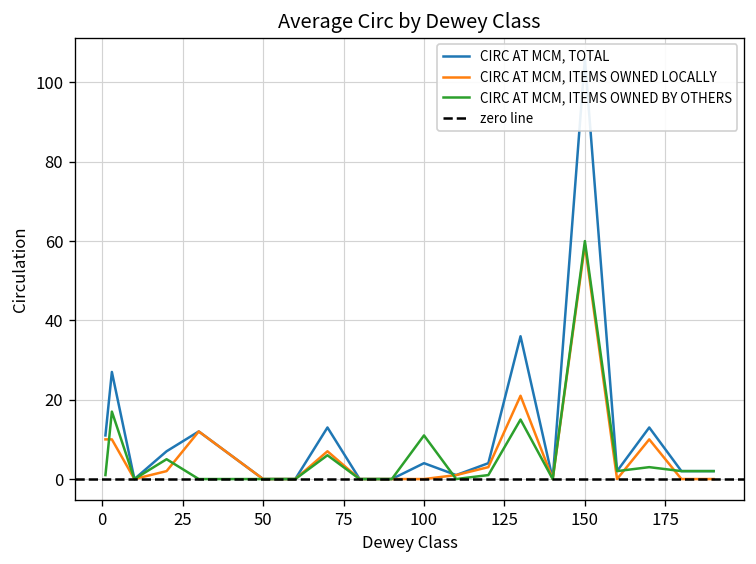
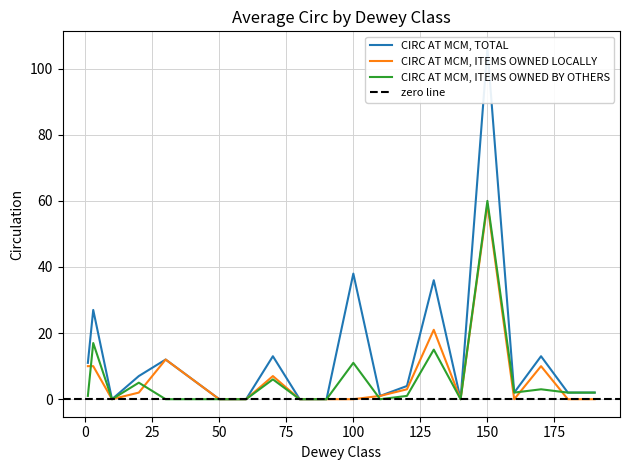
  {
    "CIRC AT MCM, TOTAL": {
-     "100": 4
+     "100": 38
    },
    "CIRC AT MCM, ITEMS OWNED LOCALLY": {
      "100": 0,
      "150": 59
    },
    "CIRC AT MCM, ITEMS OWNED BY OTHERS": {
      "100": 11,
      "150": 60
    }
  }
